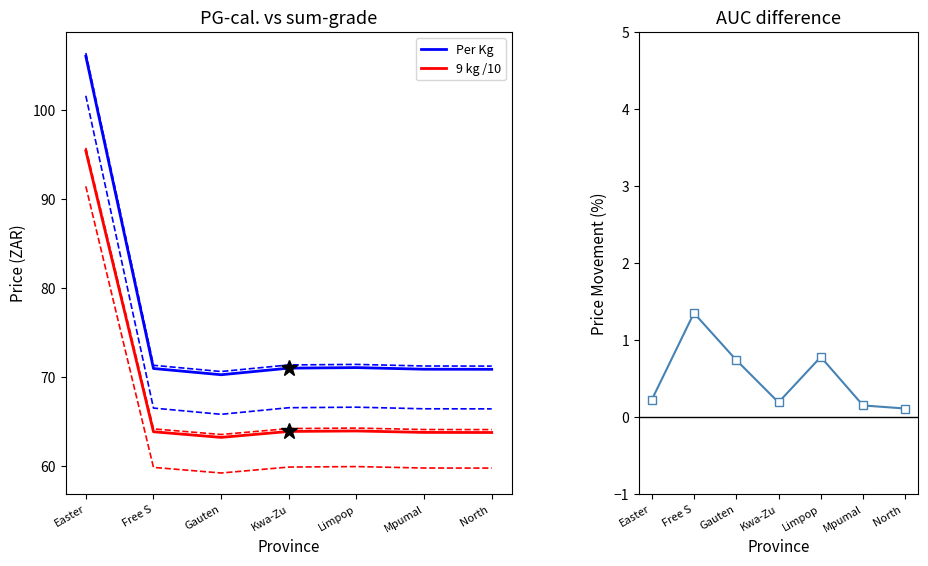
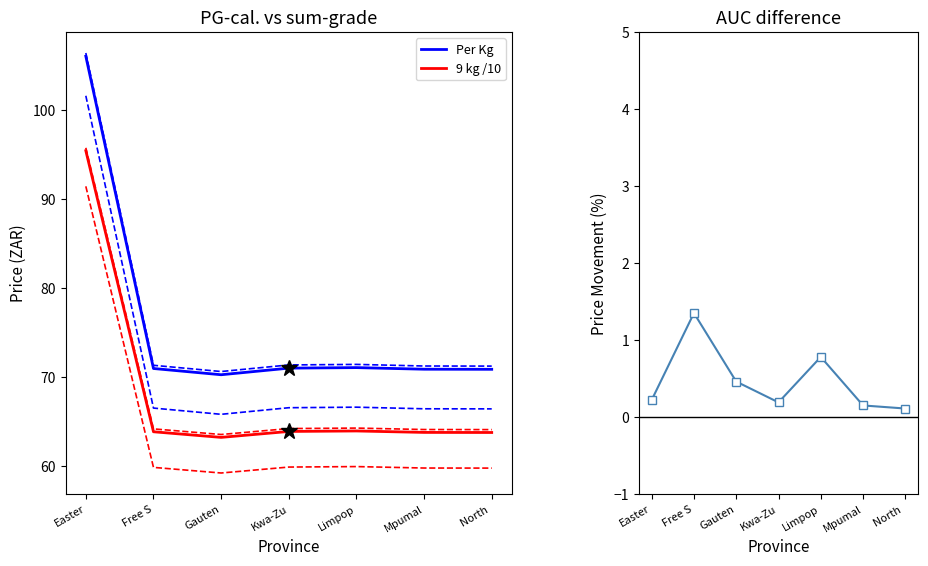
  {
    "AUC difference": {
      "Easter": 0.2,
      "Free S": 1.4,
-     "Gauten": 0.7,
+     "Gauten": 0.5,
      "Kwa-Zu": 0.2,
      "Limpop": 0.8,
      "Mpumal": 0.2,
      "North": 0.1
    }
  }
